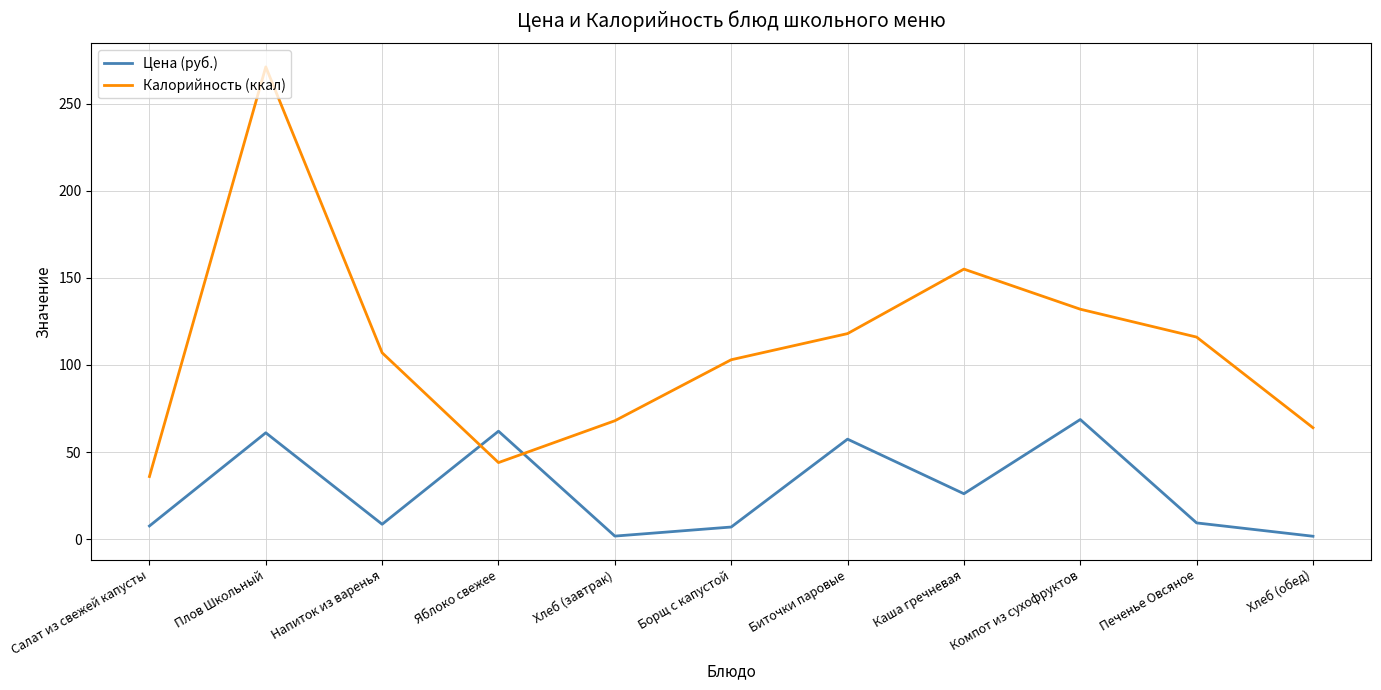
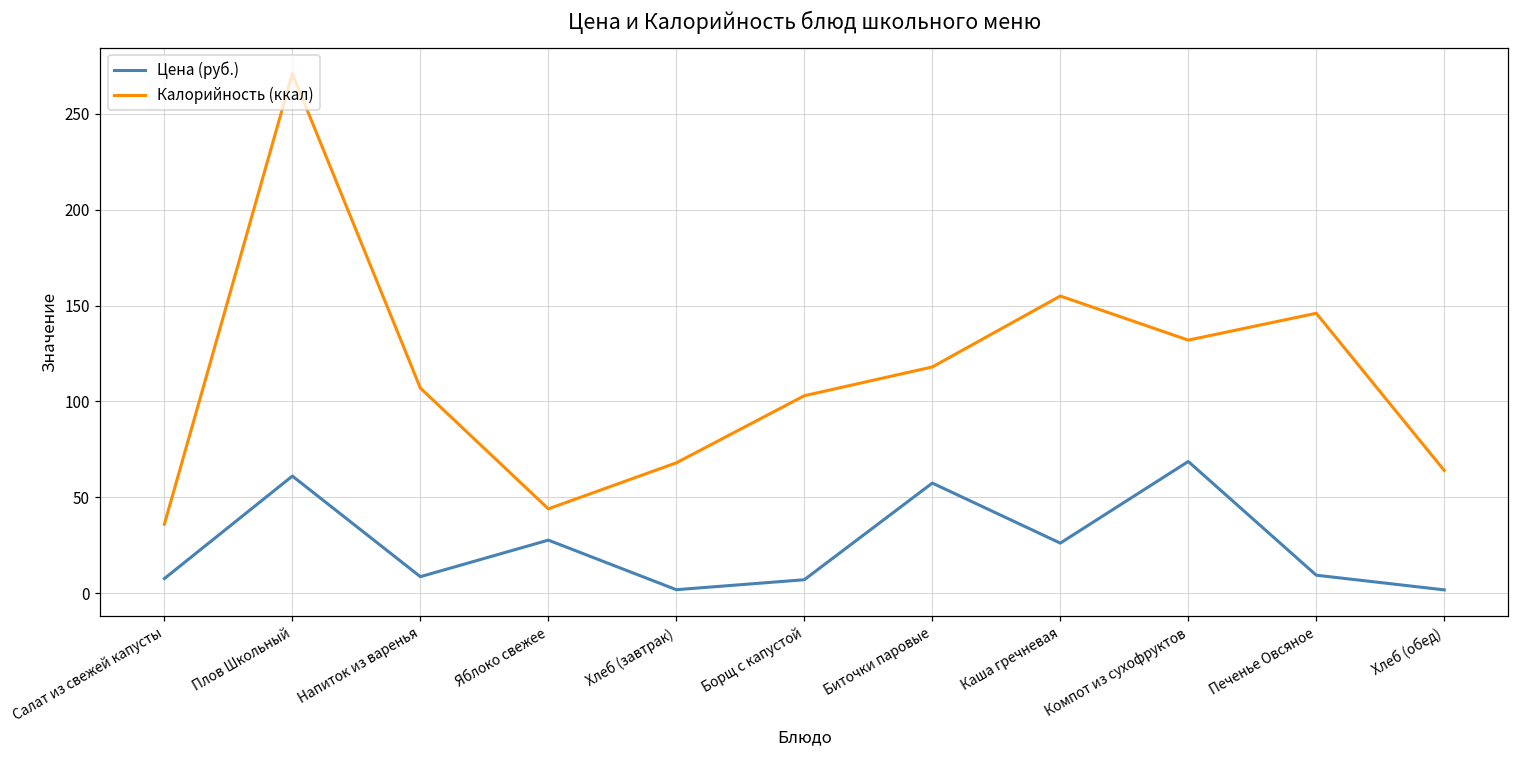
  {
    "Цена (руб.)": {
      "Салат из свежей капусты": 8,
      "Плов Школьный": 61,
      "Напиток из варенья": 9,
-     "Яблоко свежее": 62,
+     "Яблоко свежее": 28,
      "Хлеб (завтрак)": 2,
      "Борщ с капустой": 7,
      "Биточки паровые": 57,
      "Каша гречневая": 26,
      "Компот из сухофруктов": 69,
      "Печенье Овсяное": 9,
      "Хлеб (обед)": 2
    },
    "Калорийность (ккал)": {
      "Салат из свежей капусты": 36,
      "Напиток из варенья": 107,
      "Яблоко свежее": 44,
      "Хлеб (завтрак)": 68,
      "Борщ с капустой": 103,
      "Биточки паровые": 118,
      "Каша гречневая": 155,
      "Компот из сухофруктов": 132,
-     "Печенье Овсяное": 116,
+     "Печенье Овсяное": 146,
      "Хлеб (обед)": 64
    }
  }
